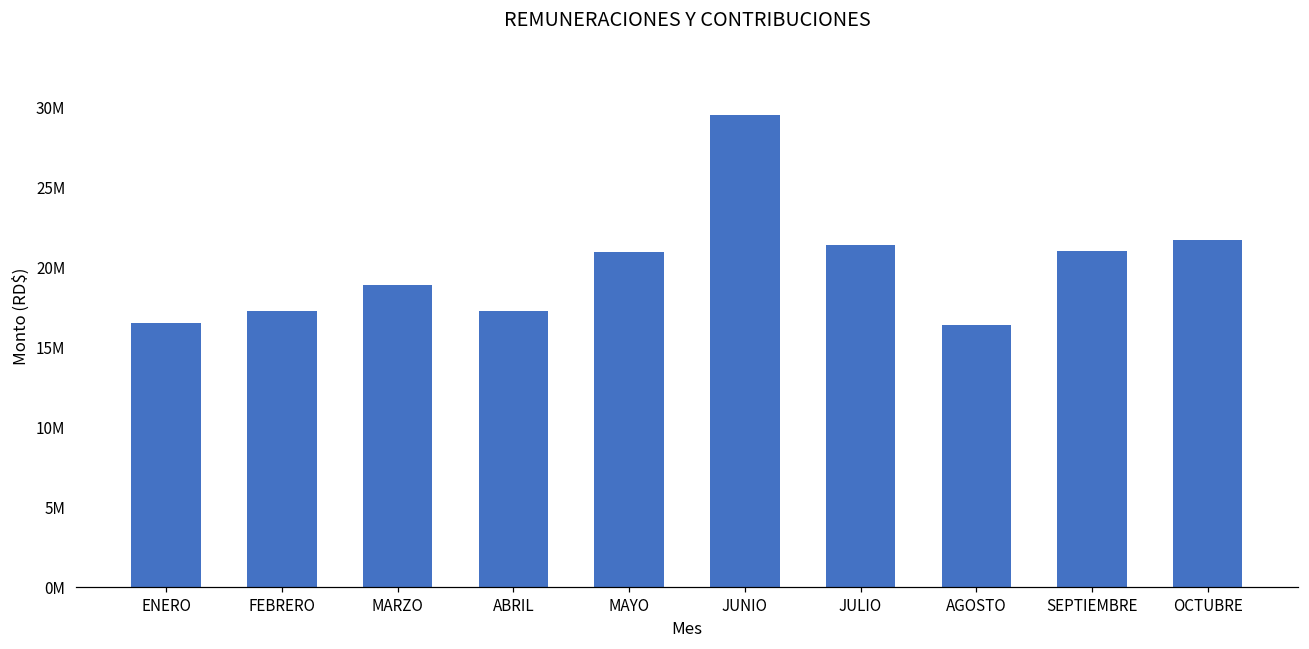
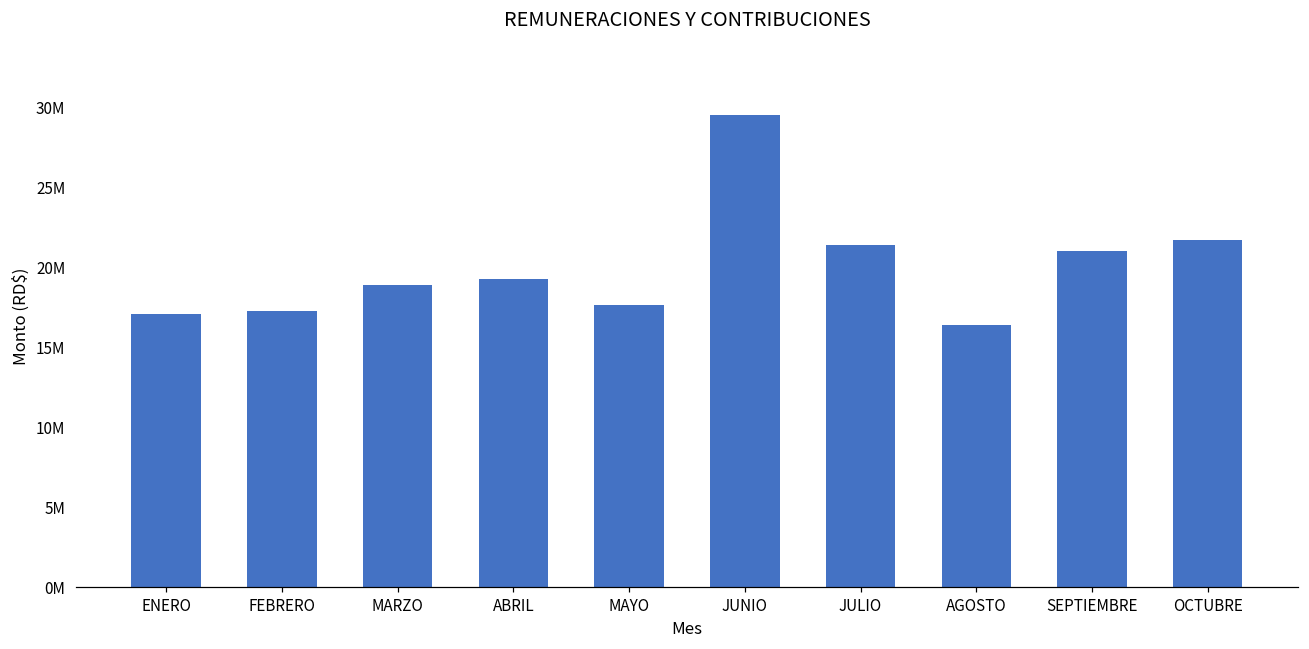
  {
-   "ENERO": 16500000,
+   "ENERO": 17100000,
    "FEBRERO": 17300000,
    "MARZO": 18900000,
-   "ABRIL": 17200000,
-   "MAYO": 20900000,
+   "ABRIL": 19300000,
+   "MAYO": 17700000,
    "JUNIO": 29500000,
    "JULIO": 21400000,
    "AGOSTO": 16400000,
    "SEPTIEMBRE": 21000000,
    "OCTUBRE": 21700000
  }
